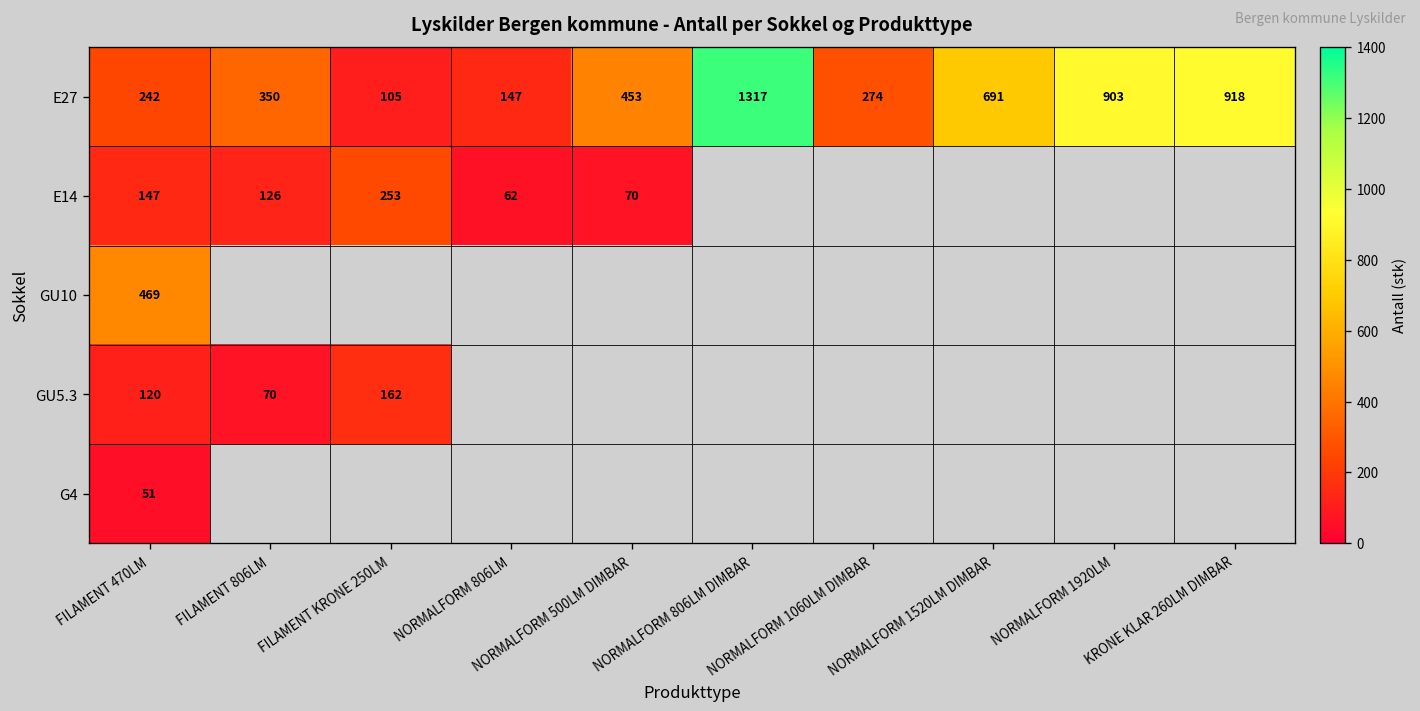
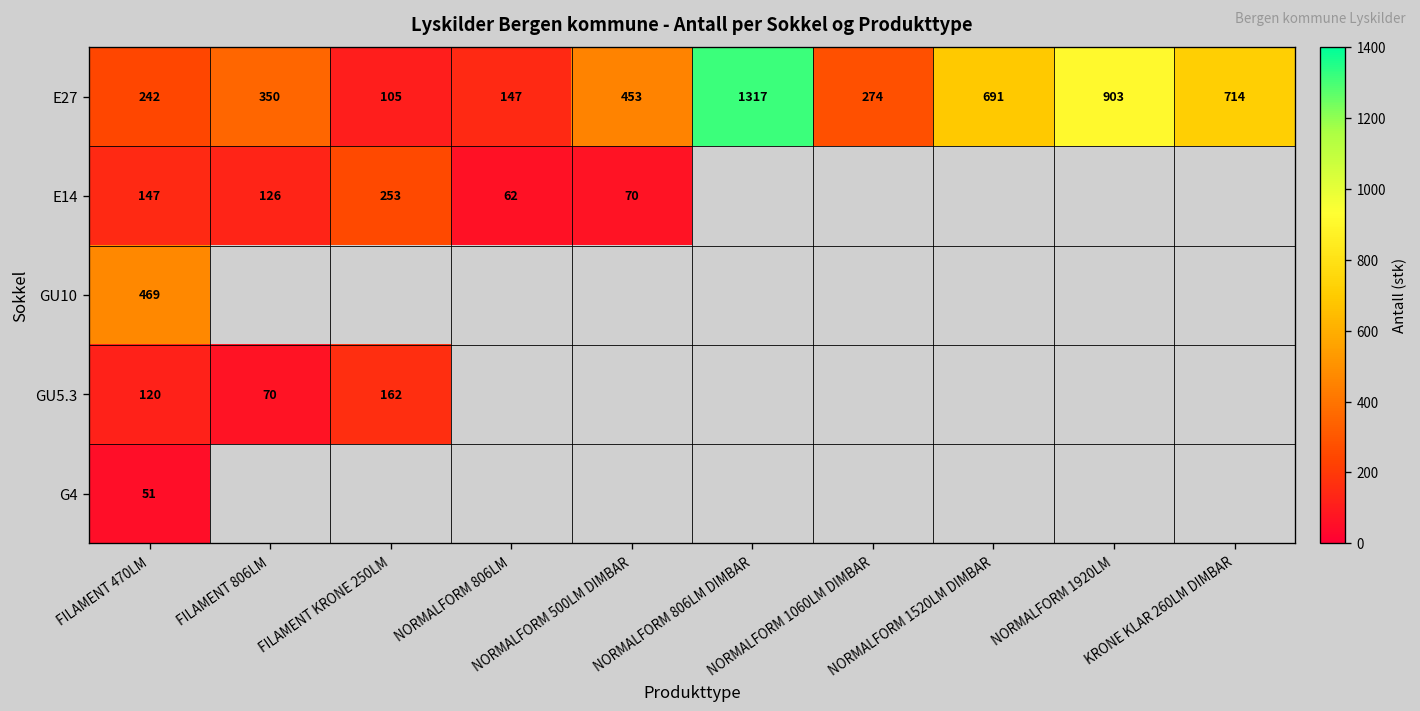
  {
    "E27": {
      "FILAMENT 470LM": 242,
      "FILAMENT 806LM": 350,
      "FILAMENT KRONE 250LM": 105,
      "NORMALFORM 806LM": 147,
      "NORMALFORM 500LM DIMBAR": 453,
      "NORMALFORM 806LM DIMBAR": 1317,
      "NORMALFORM 1060LM DIMBAR": 274,
      "NORMALFORM 1520LM DIMBAR": 691,
      "NORMALFORM 1920LM": 903,
-     "KRONE KLAR 260LM DIMBAR": 918
+     "KRONE KLAR 260LM DIMBAR": 714
    },
    "E14": {
      "FILAMENT 470LM": 147,
      "FILAMENT 806LM": 126,
      "FILAMENT KRONE 250LM": 253,
      "NORMALFORM 806LM": 62,
      "NORMALFORM 500LM DIMBAR": 70
    },
    "GU10": {
      "FILAMENT 470LM": 469
    },
    "GU5.3": {
      "FILAMENT 470LM": 120,
      "FILAMENT 806LM": 70,
      "FILAMENT KRONE 250LM": 162
    },
    "G4": {
      "FILAMENT 470LM": 51
    }
  }
